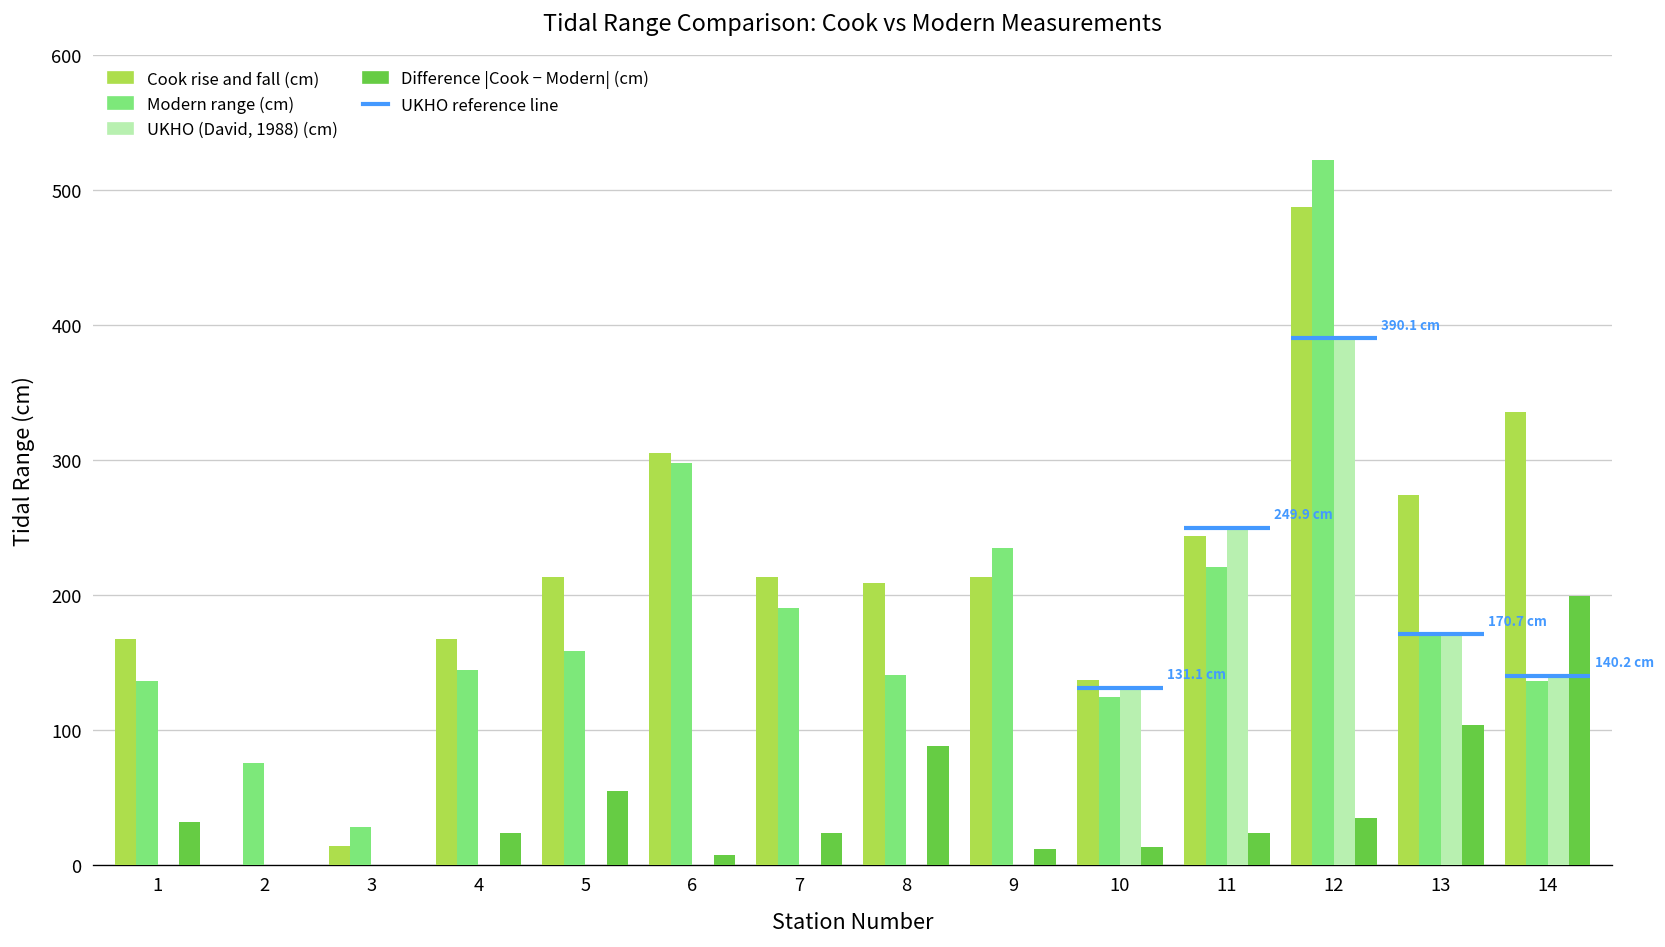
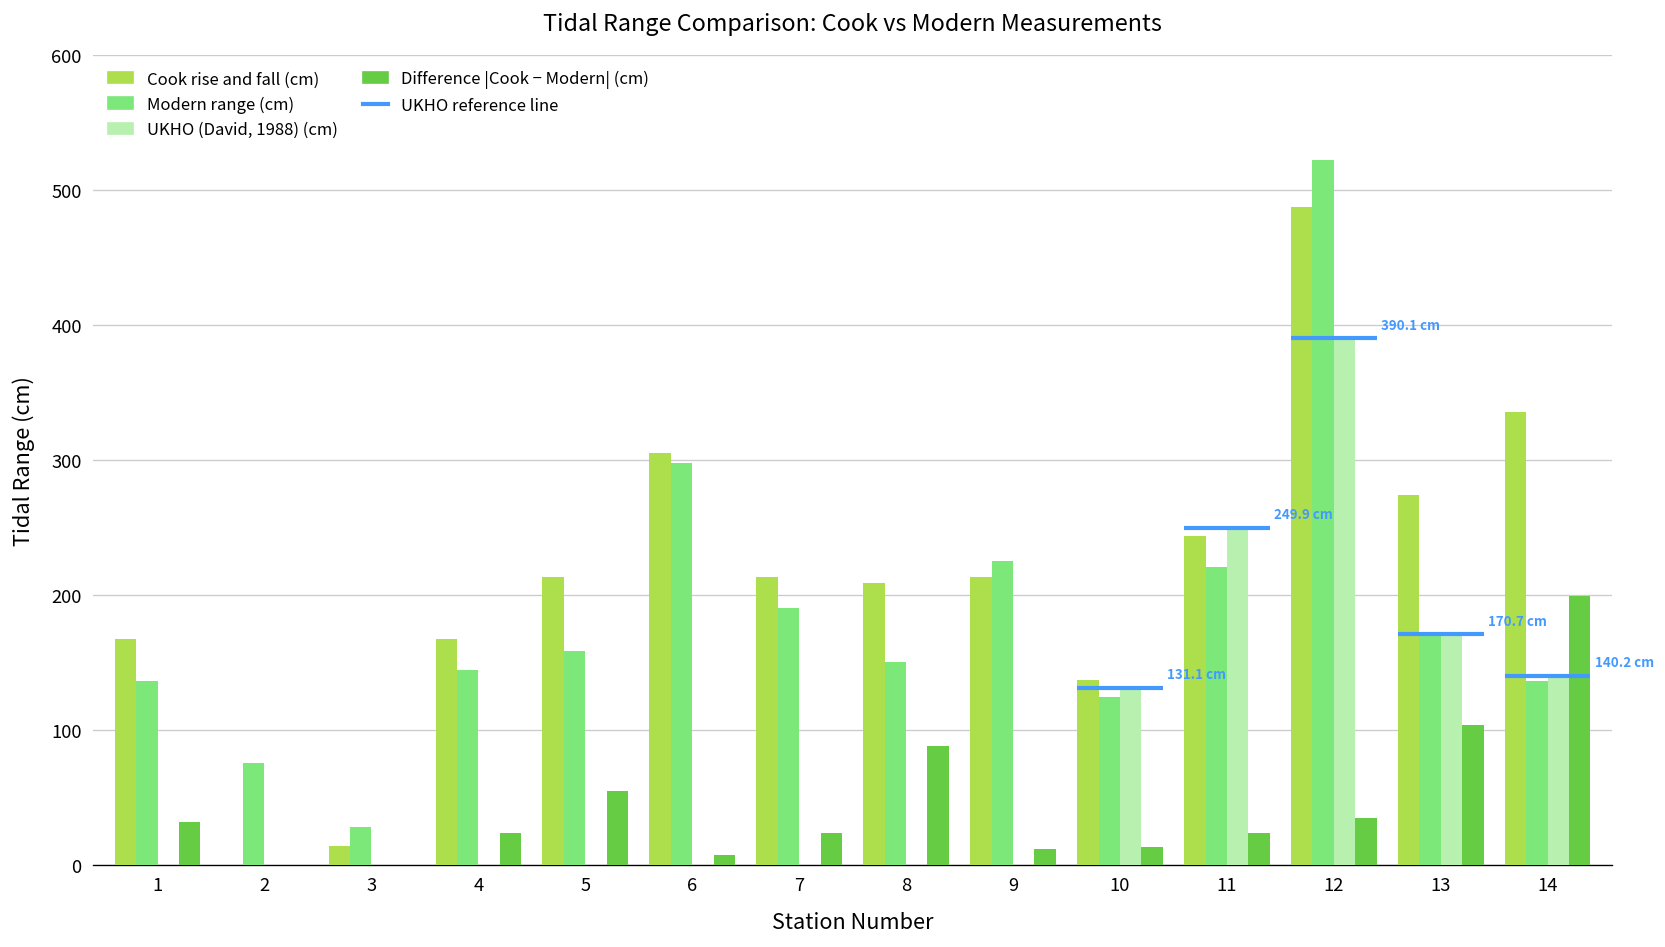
  {
    "Cook rise and fall (cm)": {
      "1": 168,
      "2": 0,
      "3": 14,
      "4": 168,
      "5": 213,
      "6": 305,
      "7": 213,
      "8": 209,
      "9": 213,
      "10": 137,
      "13": 274
    },
    "Modern range (cm)": {
      "1": 136,
      "2": 75,
      "3": 28,
      "4": 144,
      "5": 159,
      "6": 298,
      "7": 190,
-     "8": 141,
-     "9": 235,
+     "8": 150,
+     "9": 225,
      "10": 124,
      "11": 221,
      "12": 522,
      "13": 171,
      "14": 136
    }
  }
